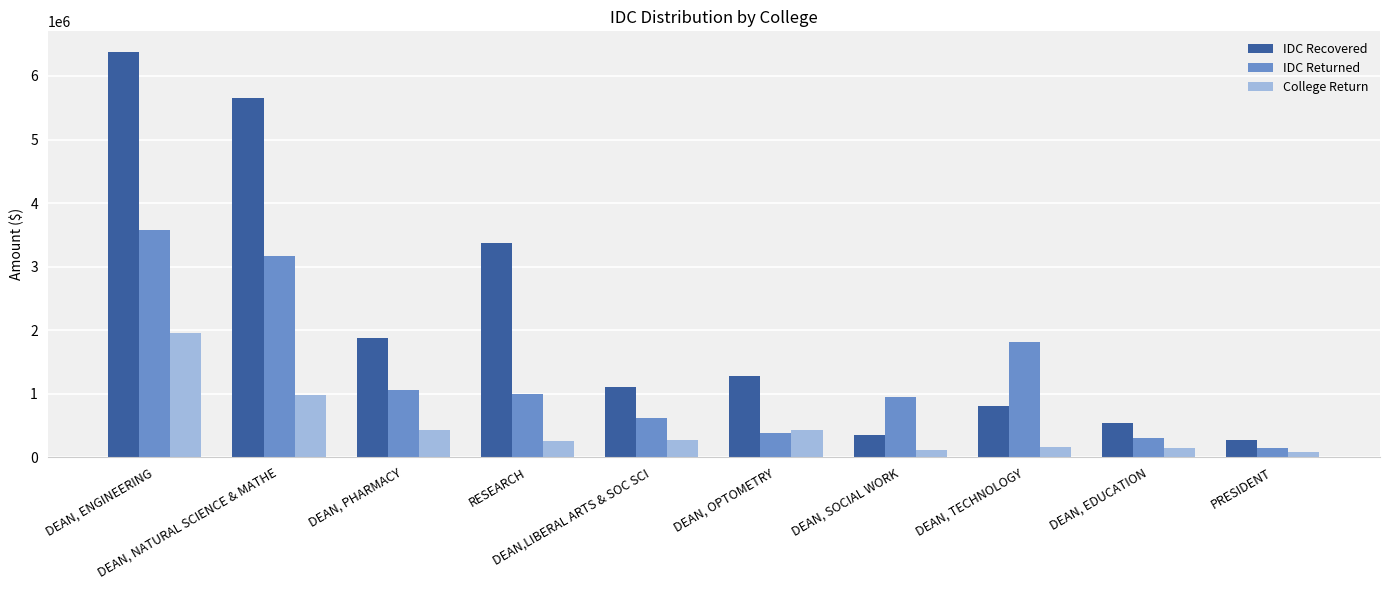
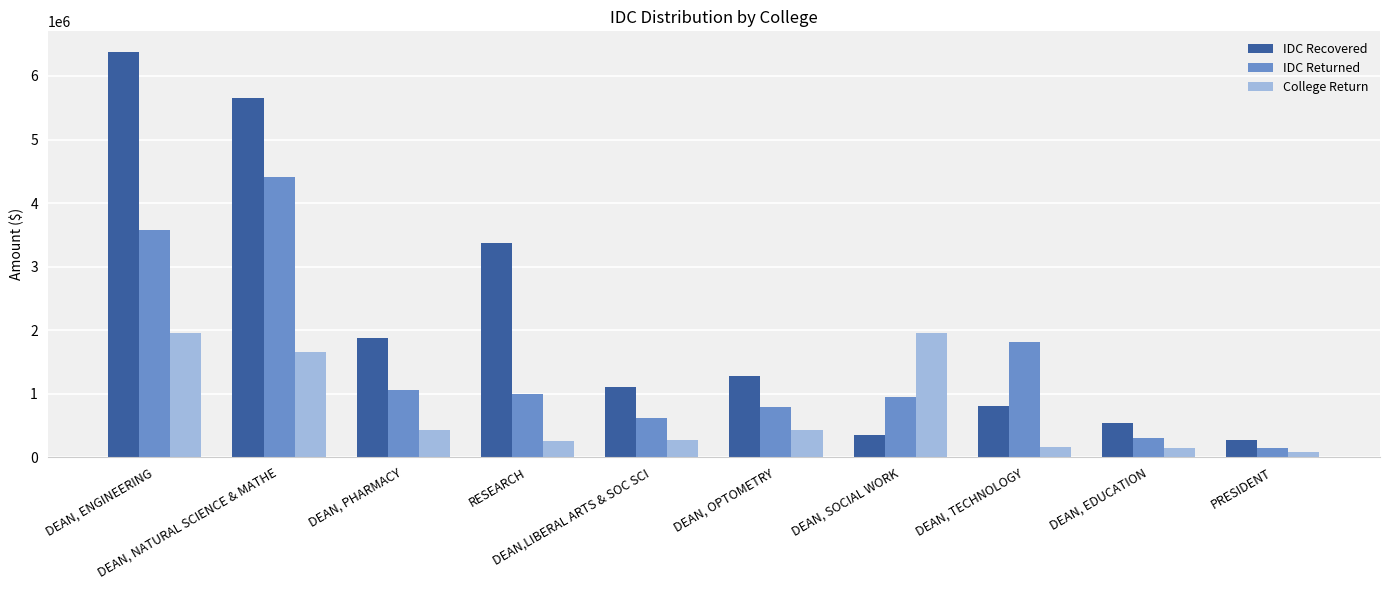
  {
    "IDC Recovered": {
      "DEAN, ENGINEERING": 6400000,
      "DEAN, NATURAL SCIENCE & MATHE": 5700000,
      "DEAN, PHARMACY": 1900000,
      "RESEARCH": 3400000,
      "DEAN,LIBERAL ARTS & SOC SCI": 1100000,
      "DEAN, OPTOMETRY": 1300000,
      "DEAN, SOCIAL WORK": 300000,
      "DEAN, TECHNOLOGY": 800000,
      "DEAN, EDUCATION": 500000,
      "PRESIDENT": 300000
    },
    "IDC Returned": {
      "DEAN, ENGINEERING": 3600000,
-     "DEAN, NATURAL SCIENCE & MATHE": 3200000,
+     "DEAN, NATURAL SCIENCE & MATHE": 4400000,
      "DEAN, PHARMACY": 1000000,
      "RESEARCH": 1000000,
      "DEAN,LIBERAL ARTS & SOC SCI": 600000,
-     "DEAN, OPTOMETRY": 400000,
+     "DEAN, OPTOMETRY": 800000,
      "DEAN, SOCIAL WORK": 1000000,
      "DEAN, TECHNOLOGY": 1800000,
      "DEAN, EDUCATION": 300000,
      "PRESIDENT": 100000
    },
    "College Return": {
      "DEAN, ENGINEERING": 2000000,
-     "DEAN, NATURAL SCIENCE & MATHE": 1000000,
+     "DEAN, NATURAL SCIENCE & MATHE": 1700000,
      "DEAN, PHARMACY": 400000,
      "RESEARCH": 300000,
      "DEAN,LIBERAL ARTS & SOC SCI": 300000,
      "DEAN, OPTOMETRY": 400000,
-     "DEAN, SOCIAL WORK": 100000,
+     "DEAN, SOCIAL WORK": 1900000,
      "DEAN, TECHNOLOGY": 200000,
      "DEAN, EDUCATION": 100000,
      "PRESIDENT": 100000
    }
  }
